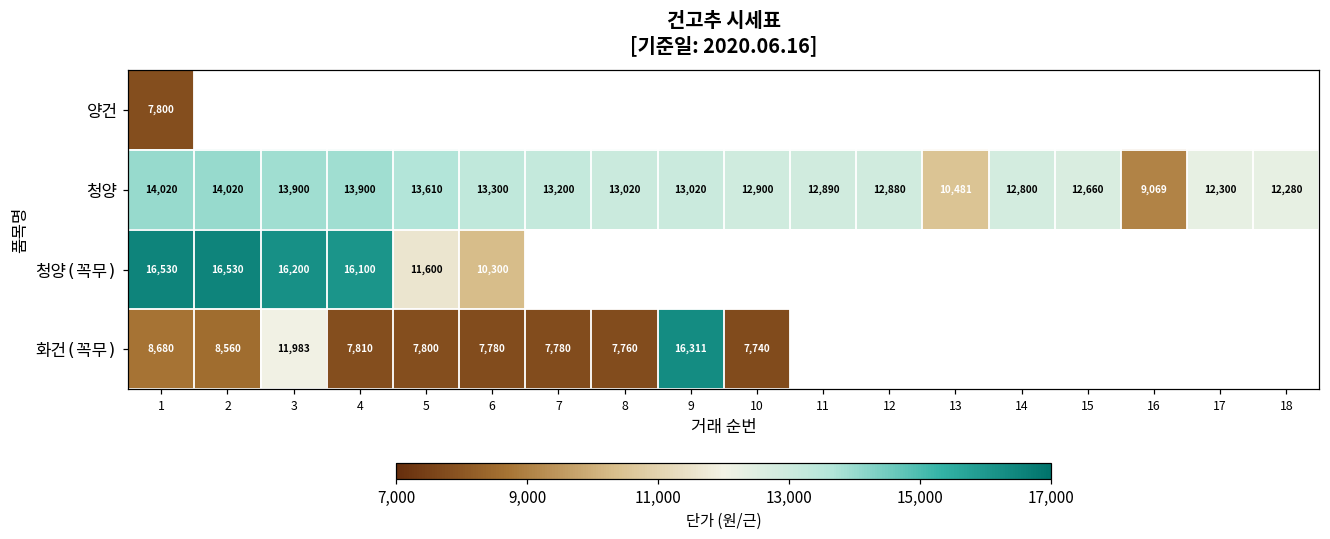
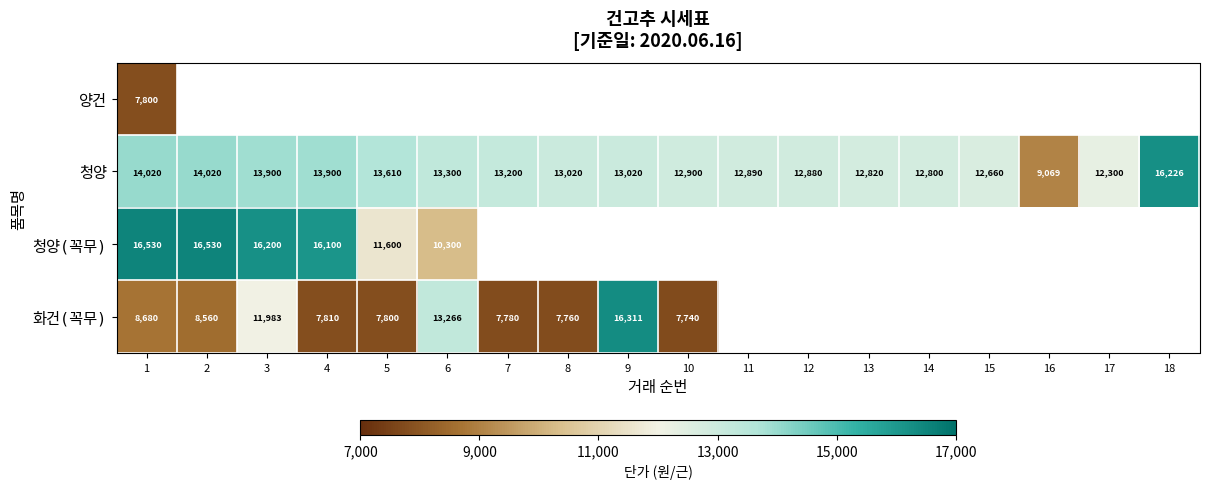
  {
    "양건": {
      "1": "7,800"
    },
    "청양": {
      "1": "14,020",
      "2": "14,020",
      "3": "13,900",
      "4": "13,900",
      "5": "13,610",
      "6": "13,300",
      "7": "13,200",
      "8": "13,020",
      "9": "13,020",
      "10": "12,900",
      "11": "12,890",
      "12": "12,880",
-     "13": "10,481",
+     "13": "12,820",
      "14": "12,800",
      "15": "12,660",
      "16": "9,069",
      "17": "12,300",
-     "18": "12,280"
+     "18": "16,226"
    },
    "청양(꼭무)": {
      "1": "16,530",
      "2": "16,530",
      "3": "16,200",
      "4": "16,100",
      "5": "11,600",
      "6": "10,300"
    },
    "화건(꼭무)": {
      "1": "8,680",
      "2": "8,560",
      "3": "11,983",
      "4": "7,810",
      "5": "7,800",
-     "6": "7,780",
+     "6": "13,266",
      "7": "7,780",
      "8": "7,760",
      "9": "16,311",
      "10": "7,740"
    }
  }
